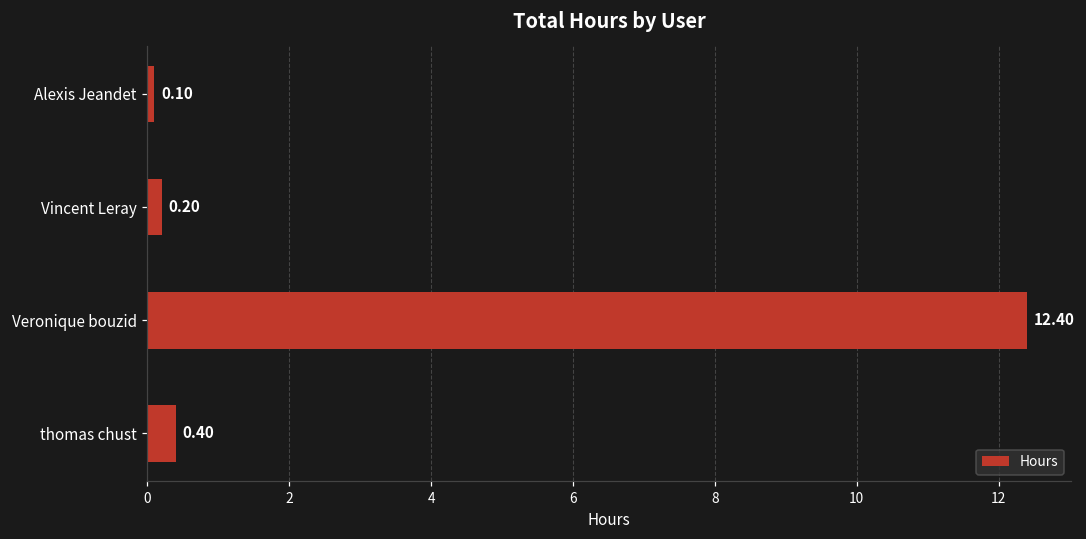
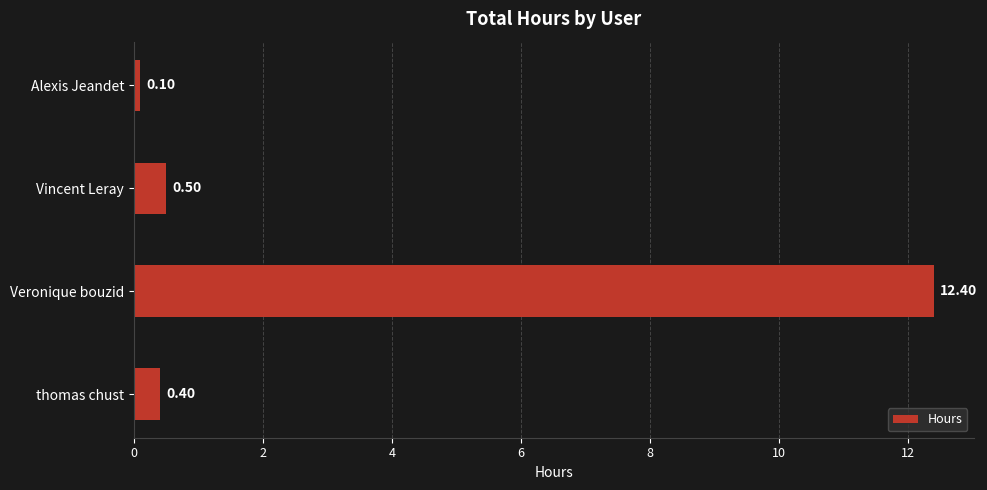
  {
    "Alexis Jeandet": 0.10,
-   "Vincent Leray": 0.20,
+   "Vincent Leray": 0.50,
    "Veronique bouzid": 12.40,
    "thomas chust": 0.40
  }
